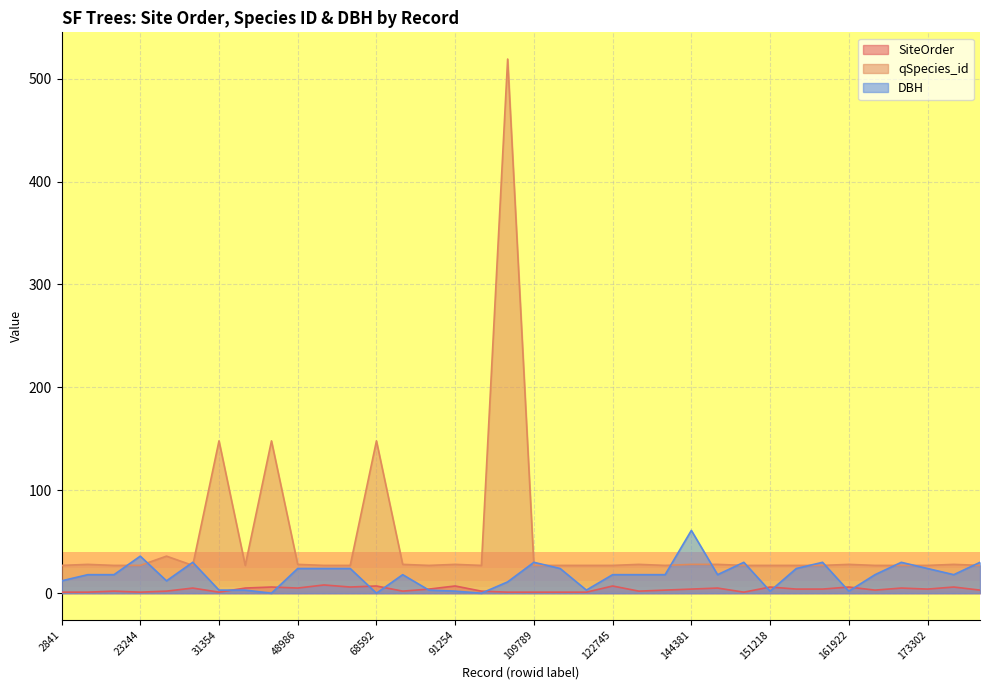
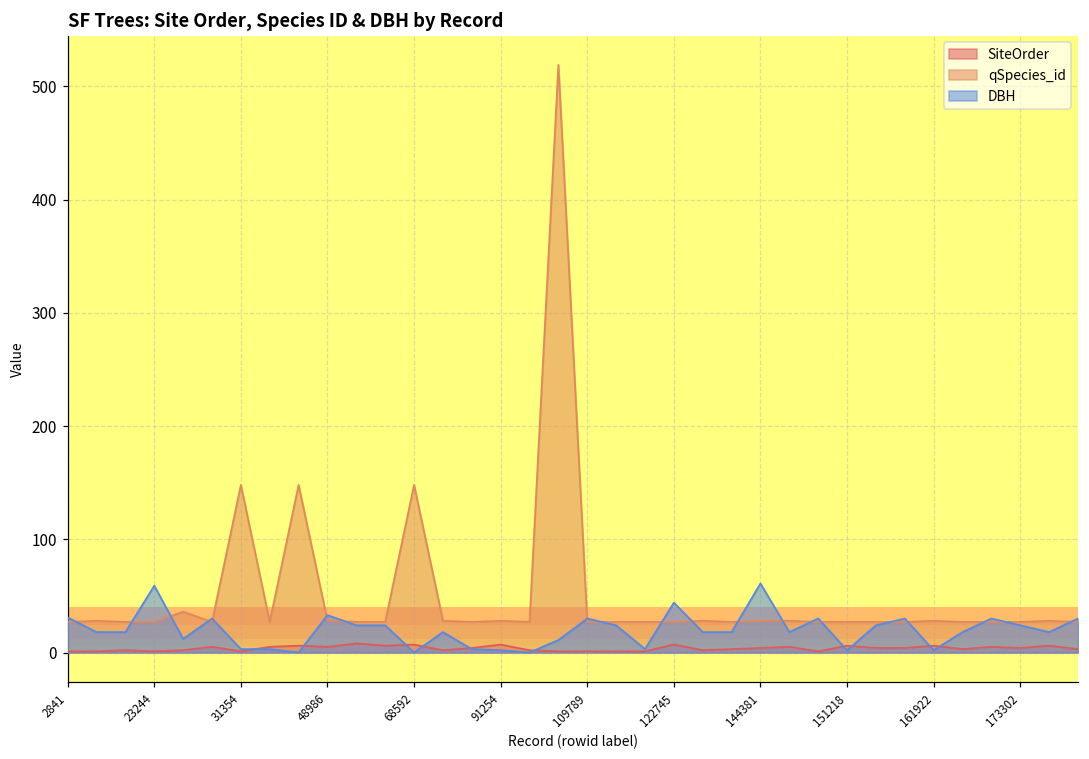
  {
    "DBH": {
-     "2841": 12,
-     "23244": 36,
-     "48986": 24,
+     "2841": 31,
+     "23244": 59,
+     "48986": 33,
      "68592": 0,
      "91254": 2,
      "109789": 30,
-     "122745": 18,
+     "122745": 44,
      "144381": 61,
      "151218": 2,
      "161922": 2,
      "173302": 24
    }
  }
